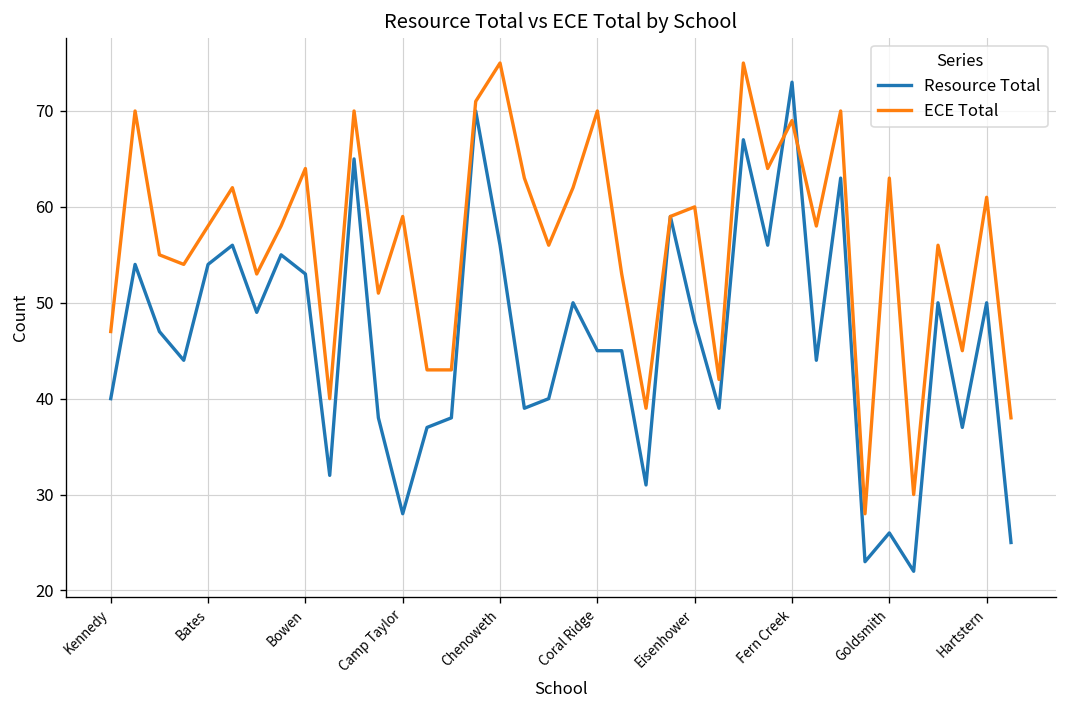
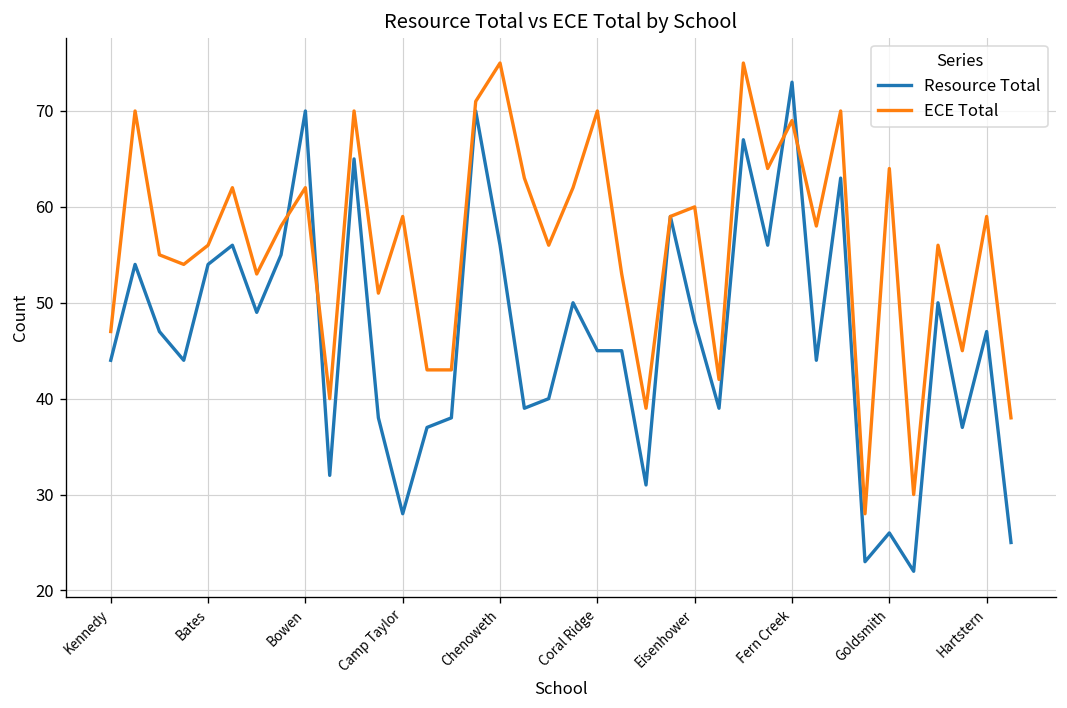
  {
    "Resource Total": {
-     "Kennedy": 40,
+     "Kennedy": 44,
      "Bates": 54,
-     "Bowen": 53,
+     "Bowen": 70,
      "Camp Taylor": 28,
      "Chenoweth": 56,
      "Coral Ridge": 45,
      "Eisenhower": 48,
      "Fern Creek": 73,
      "Goldsmith": 26,
-     "Hartstern": 50
+     "Hartstern": 47
    },
    "ECE Total": {
      "Kennedy": 47,
-     "Bates": 58,
-     "Bowen": 64,
+     "Bates": 56,
+     "Bowen": 62,
      "Camp Taylor": 59,
      "Chenoweth": 75,
      "Coral Ridge": 70,
      "Eisenhower": 60,
      "Fern Creek": 69,
-     "Goldsmith": 63,
-     "Hartstern": 61
+     "Goldsmith": 64,
+     "Hartstern": 59
    }
  }
